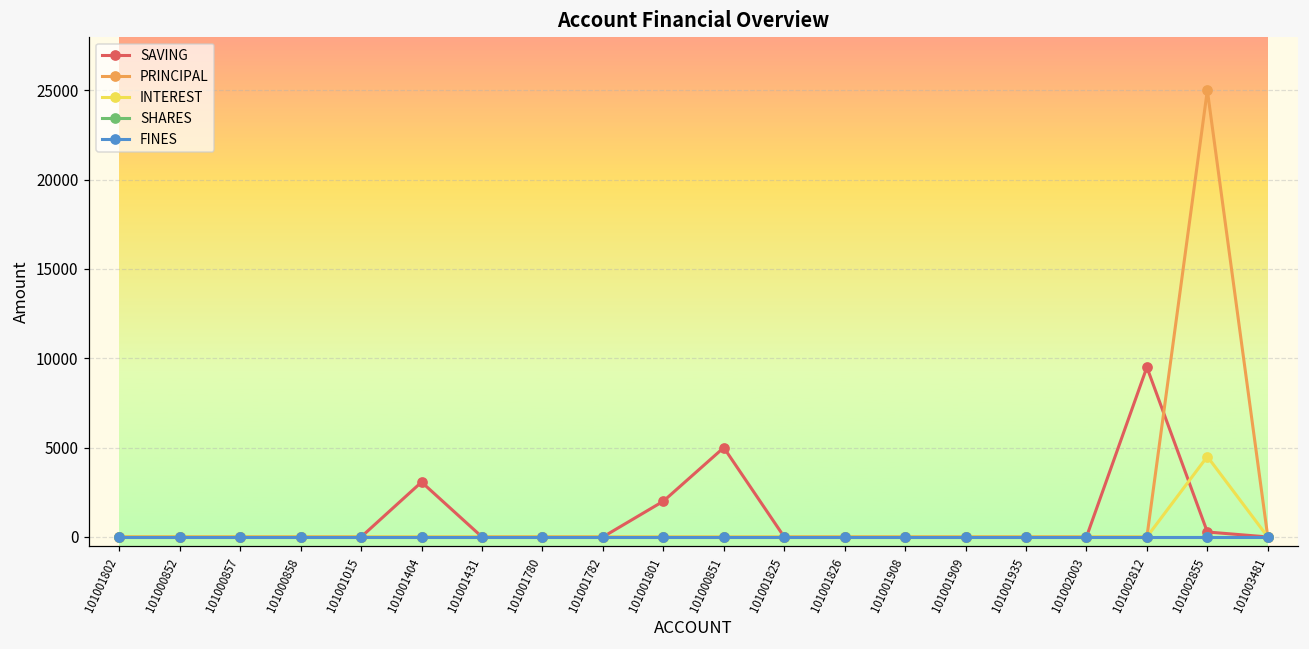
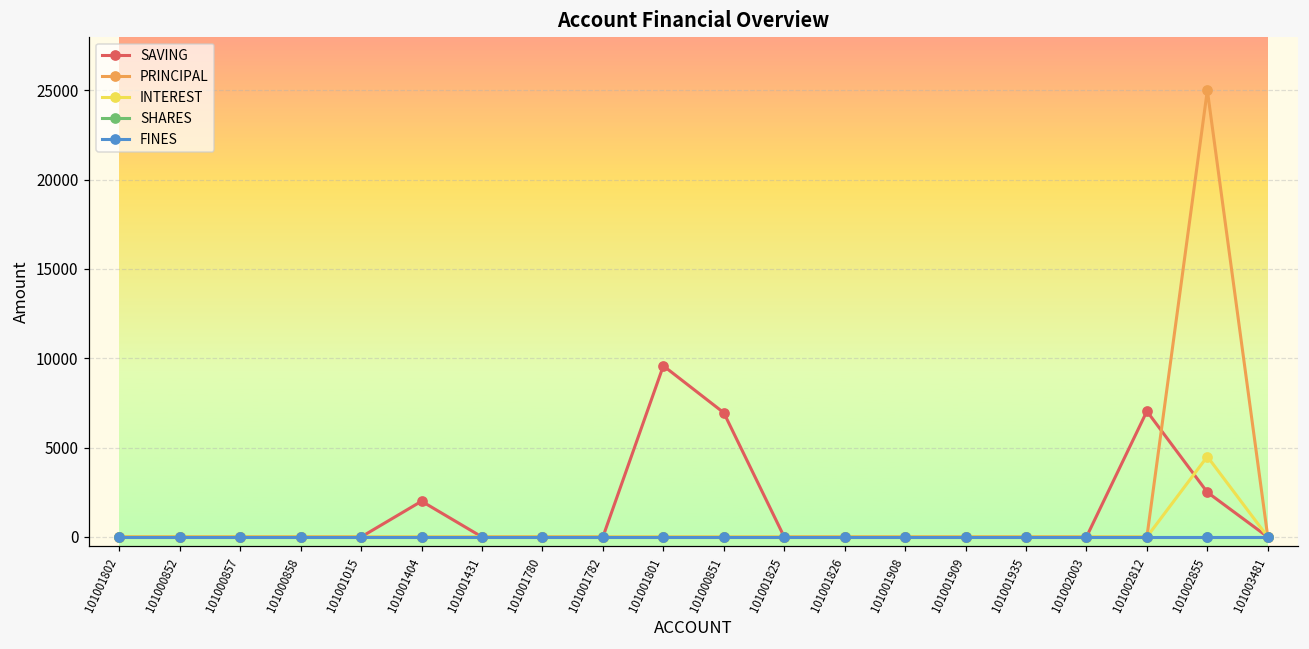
  {
    "SAVING": {
-     "101001404": 3100,
-     "101001801": 2000,
-     "101000851": 5000,
-     "101002812": 9500,
-     "101002855": 300
+     "101001404": 2000,
+     "101001801": 9600,
+     "101000851": 7000,
+     "101002812": 7000,
+     "101002855": 2500
    },
    "PRINCIPAL": {
      "101002855": 25000
    },
    "INTEREST": {
      "101002855": 4500
    },
    "FINES": {
      "101002855": 0
    }
  }
